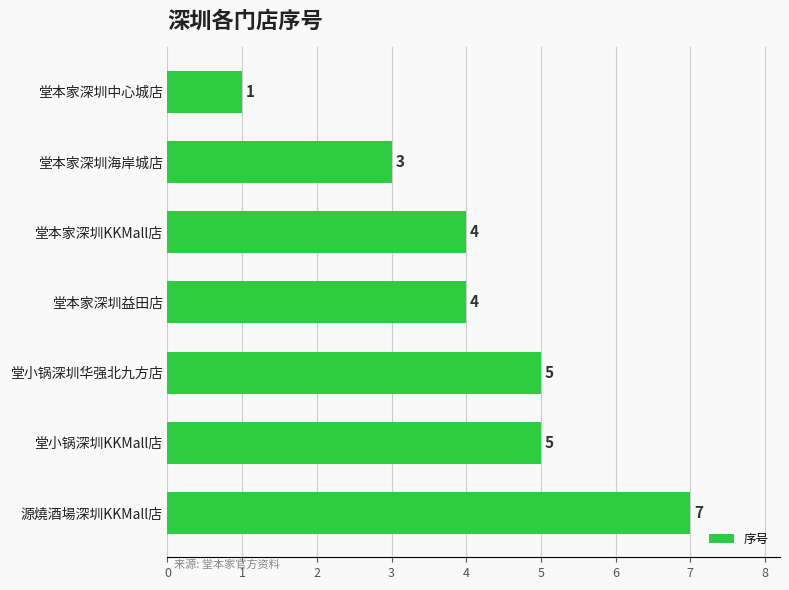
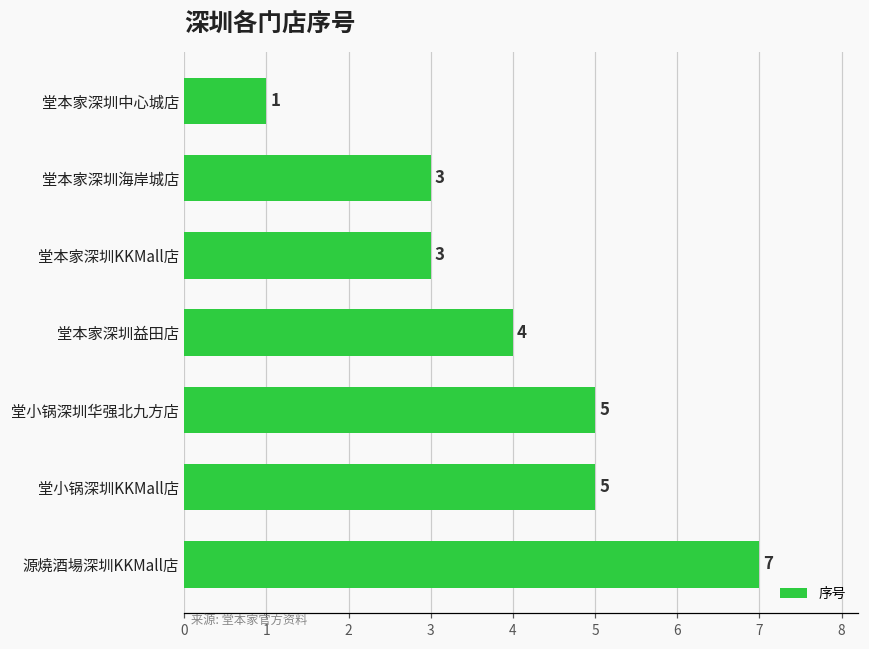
  {
    "堂本家深圳中心城店": 1,
    "堂本家深圳海岸城店": 3,
-   "堂本家深圳KKMall店": 4,
+   "堂本家深圳KKMall店": 3,
    "堂本家深圳益田店": 4,
    "堂小锅深圳华强北九方店": 5,
    "堂小锅深圳KKMall店": 5,
    "源燒酒場深圳KKMall店": 7
  }
